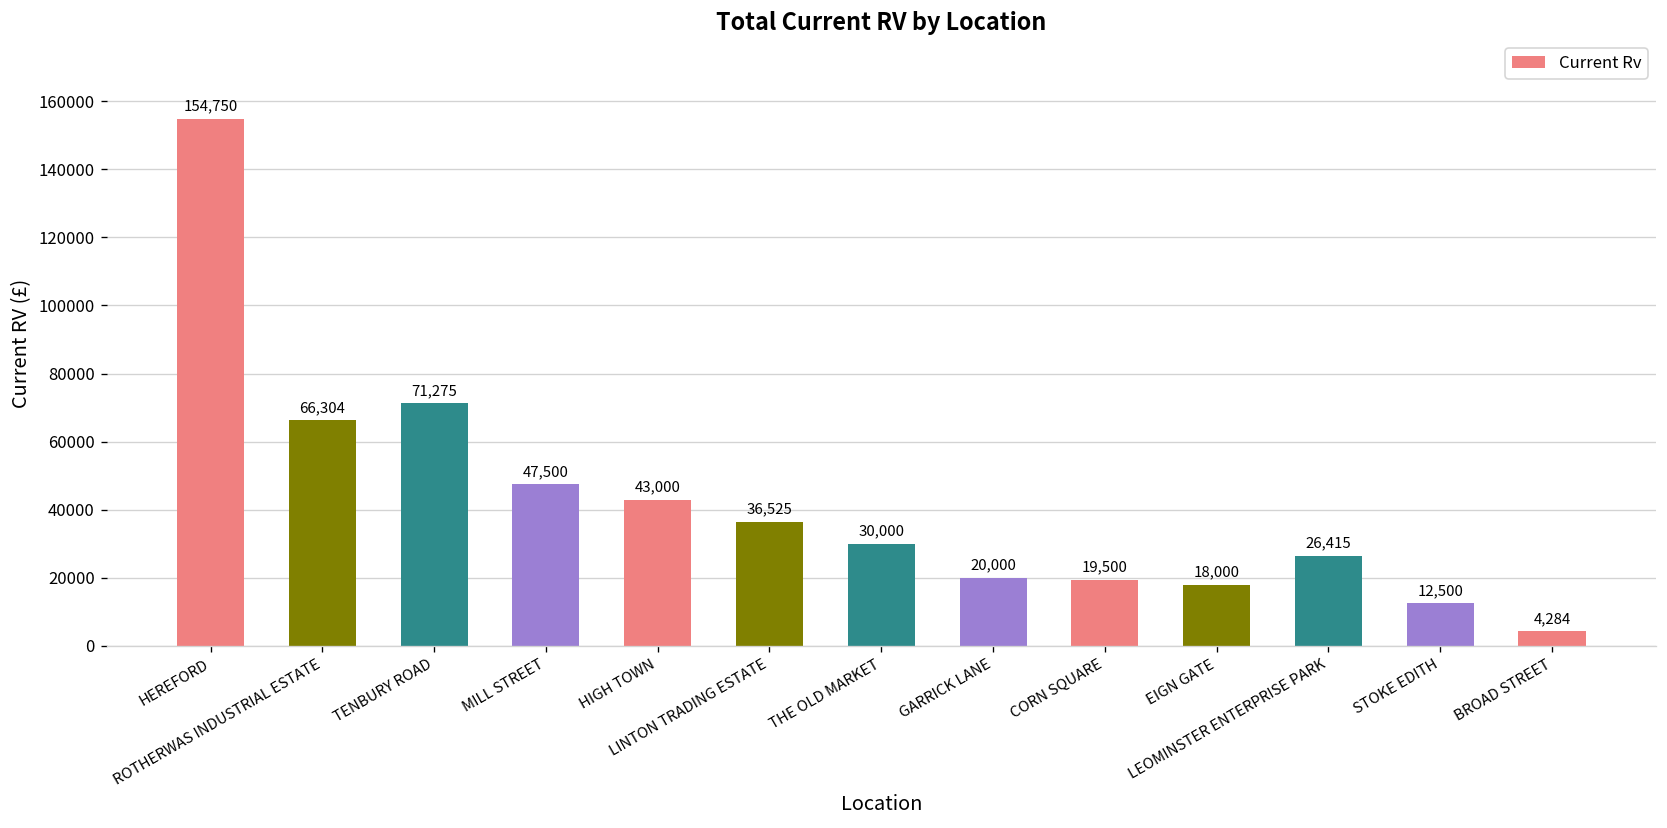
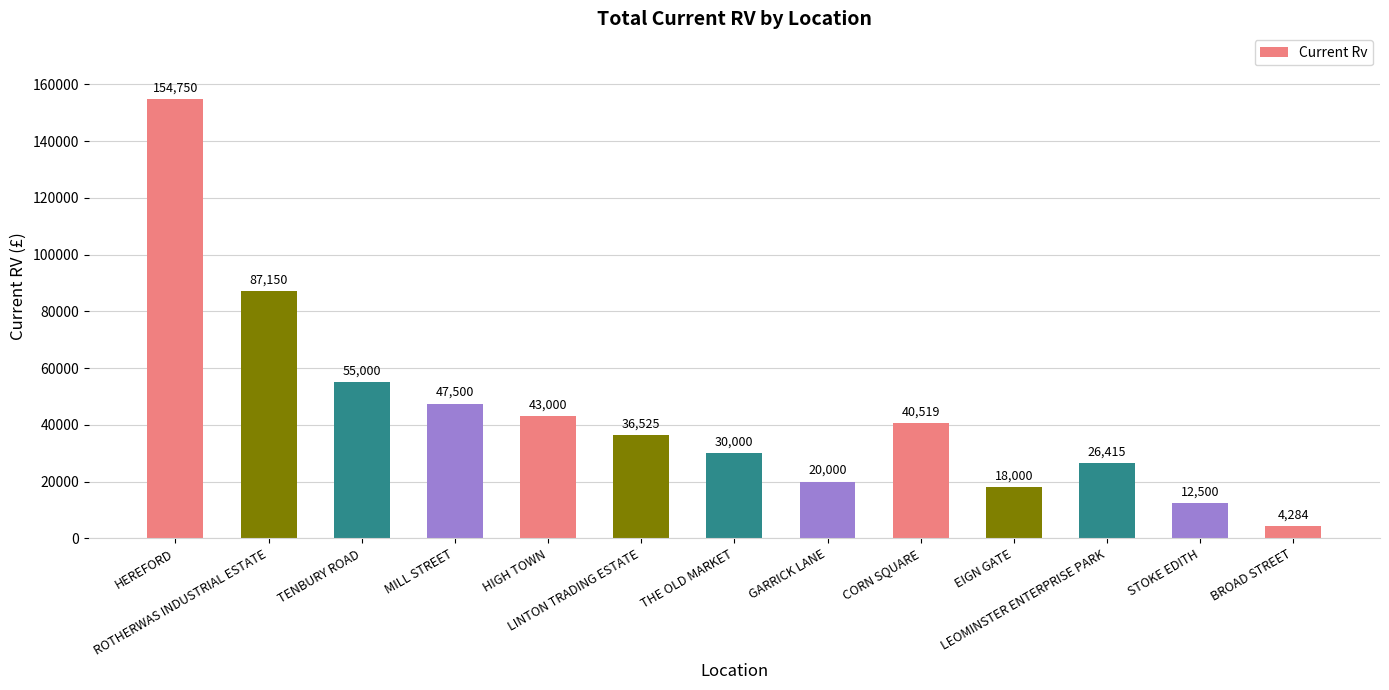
  {
    "HEREFORD": "154,750",
-   "ROTHERWAS INDUSTRIAL ESTATE": "66,304",
-   "TENBURY ROAD": "71,275",
+   "ROTHERWAS INDUSTRIAL ESTATE": "87,150",
+   "TENBURY ROAD": "55,000",
    "MILL STREET": "47,500",
    "HIGH TOWN": "43,000",
    "LINTON TRADING ESTATE": "36,525",
    "THE OLD MARKET": "30,000",
    "GARRICK LANE": "20,000",
-   "CORN SQUARE": "19,500",
+   "CORN SQUARE": "40,519",
    "EIGN GATE": "18,000",
    "LEOMINSTER ENTERPRISE PARK": "26,415",
    "STOKE EDITH": "12,500",
    "BROAD STREET": "4,284"
  }
